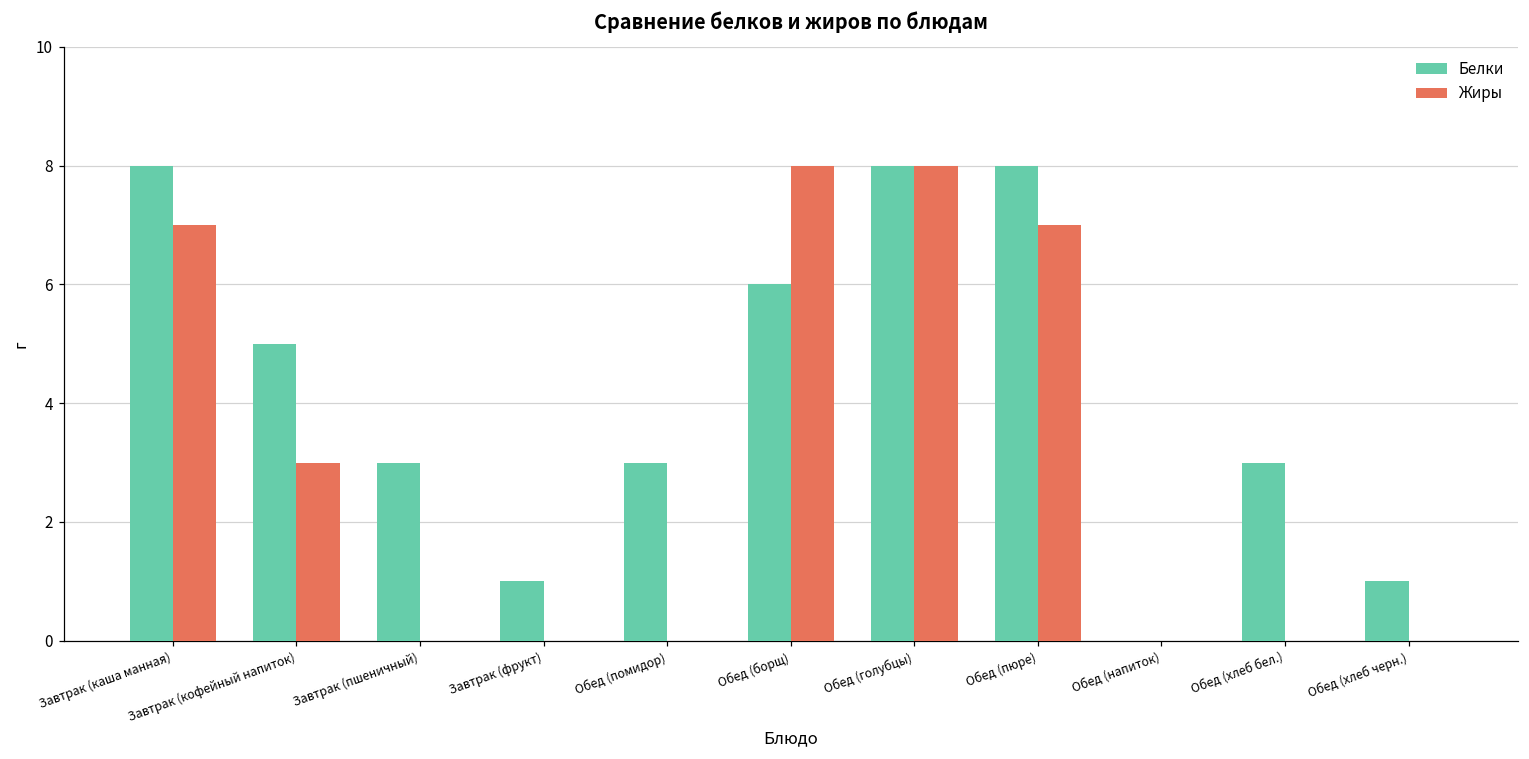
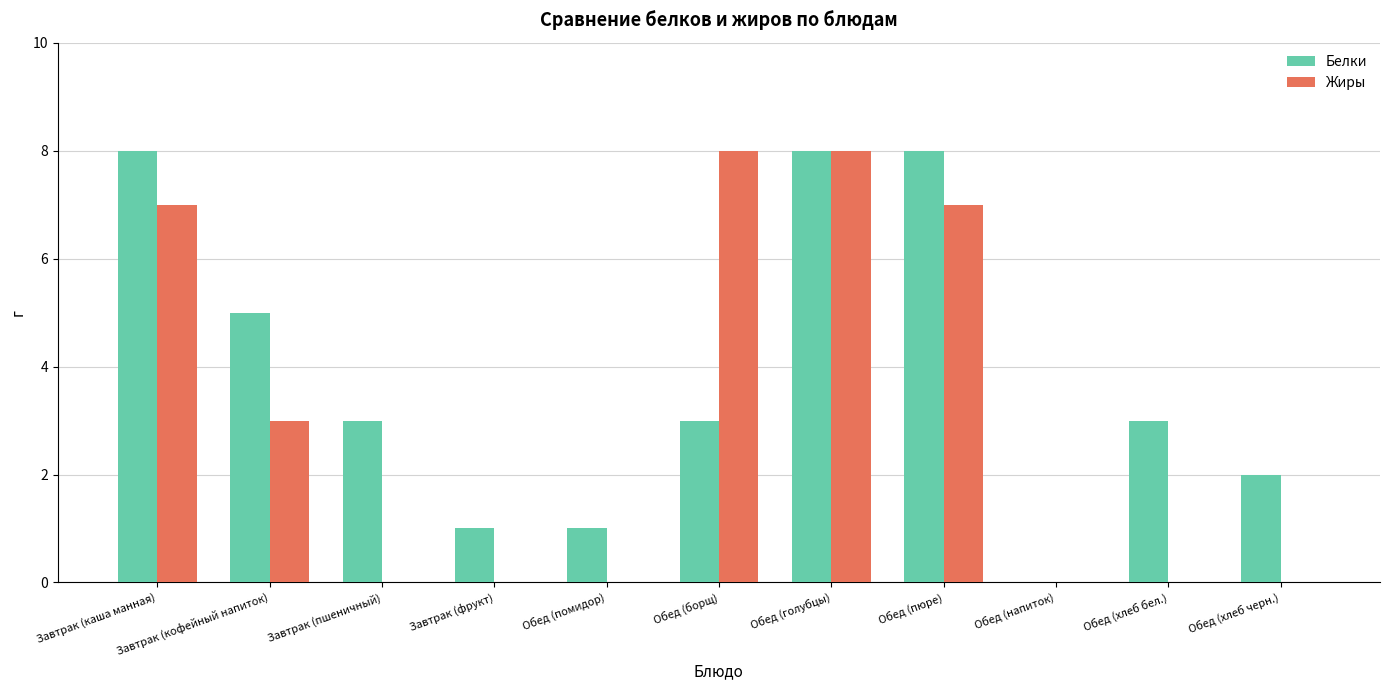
  {
    "Белки": {
      "Завтрак (каша манная)": 8,
      "Завтрак (кофейный напиток)": 5,
      "Завтрак (пшеничный)": 3,
      "Завтрак (фрукт)": 1,
-     "Обед (помидор)": 3,
-     "Обед (борщ)": 6,
+     "Обед (помидор)": 1,
+     "Обед (борщ)": 3,
      "Обед (голубцы)": 8,
      "Обед (пюре)": 8,
      "Обед (напиток)": 0,
      "Обед (хлеб бел.)": 3,
-     "Обед (хлеб черн.)": 1
+     "Обед (хлеб черн.)": 2
    },
    "Жиры": {
      "Завтрак (каша манная)": 7,
      "Завтрак (кофейный напиток)": 3,
      "Завтрак (пшеничный)": 0,
      "Завтрак (фрукт)": 0,
      "Обед (помидор)": 0,
      "Обед (борщ)": 8,
      "Обед (голубцы)": 8,
      "Обед (пюре)": 7,
      "Обед (напиток)": 0,
      "Обед (хлеб бел.)": 0,
      "Обед (хлеб черн.)": 0
    }
  }
